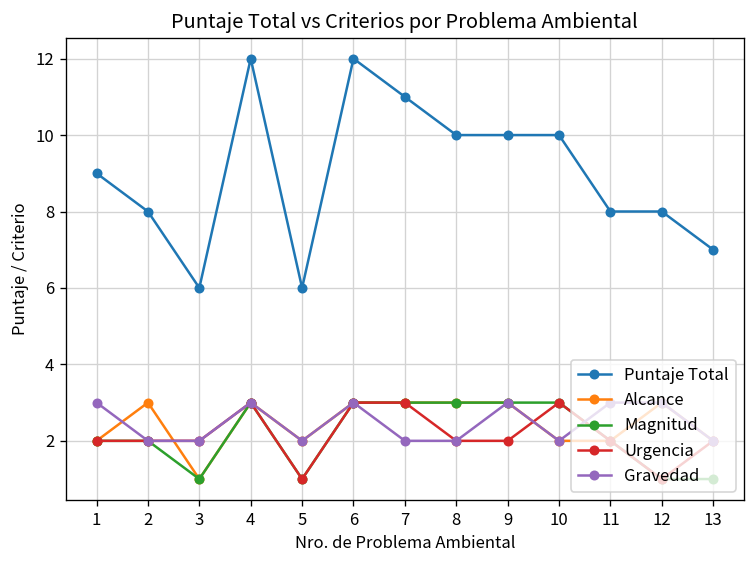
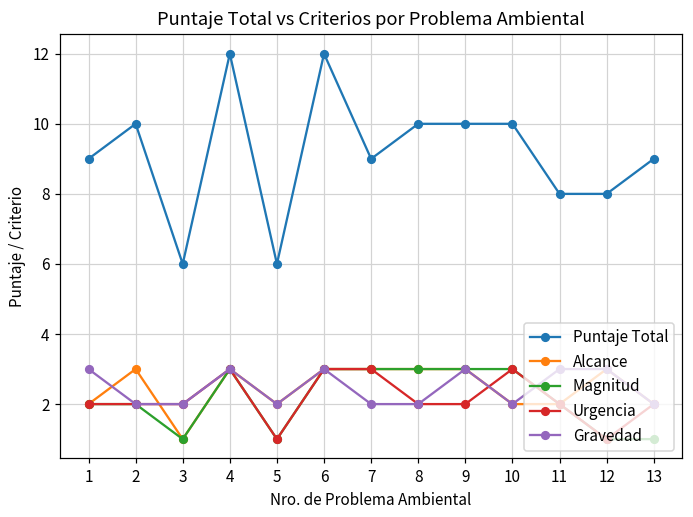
  {
    "Puntaje Total": {
      "1": 9,
-     "2": 8,
+     "2": 10,
      "3": 6,
      "4": 12,
      "5": 6,
      "6": 12,
-     "7": 11,
+     "7": 9,
      "8": 10,
      "9": 10,
      "10": 10,
      "11": 8,
      "12": 8,
-     "13": 7
+     "13": 9
    },
    "Alcance": {
      "2": 3
    },
    "Urgencia": {
      "9": 2
    },
    "Gravedad": {
      "1": 3,
      "7": 2
    }
  }
